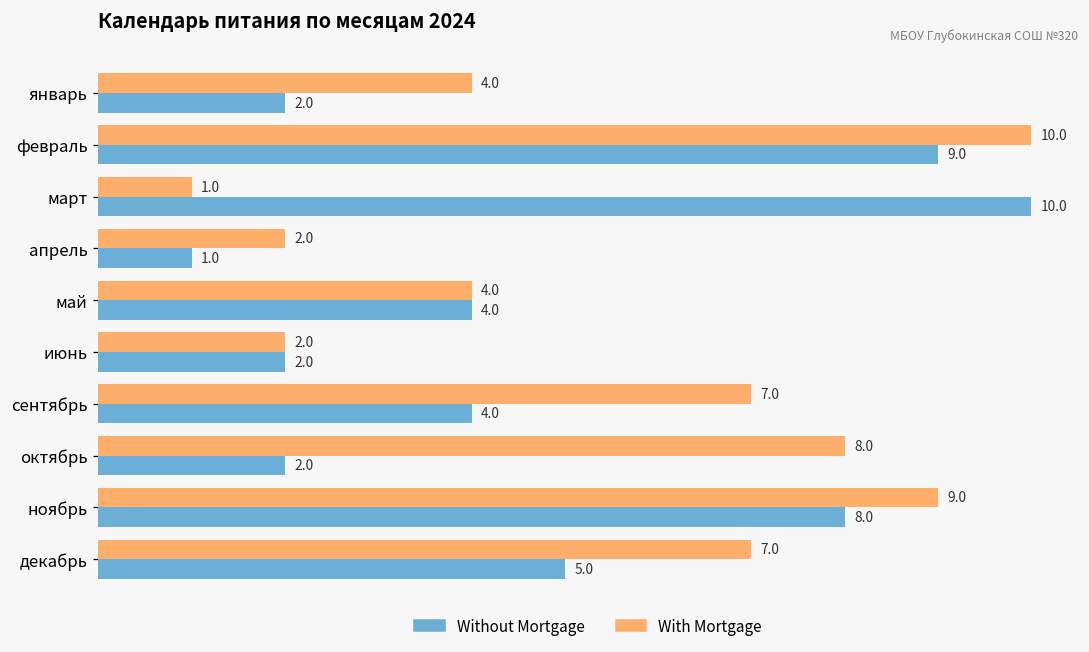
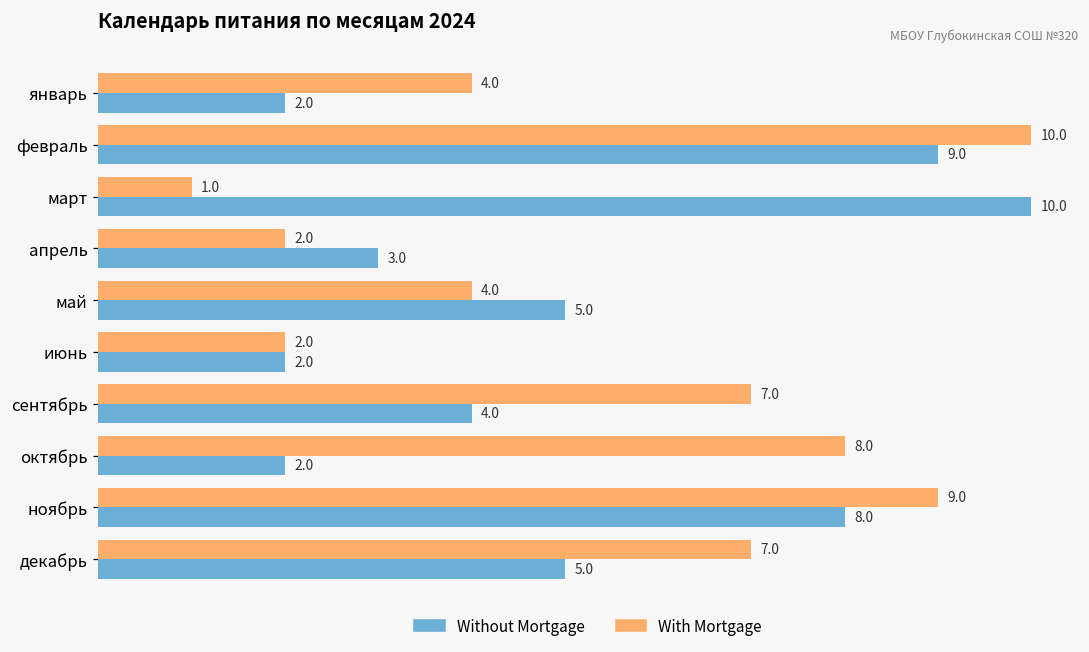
  {
    "Without Mortgage": {
      "январь": 2.0,
      "февраль": 9.0,
      "март": 10.0,
-     "апрель": 1.0,
-     "май": 4.0,
+     "апрель": 3.0,
+     "май": 5.0,
      "июнь": 2.0,
      "сентябрь": 4.0,
      "октябрь": 2.0,
      "ноябрь": 8.0,
      "декабрь": 5.0
    },
    "With Mortgage": {
      "январь": 4.0,
      "февраль": 10.0,
      "март": 1.0,
      "апрель": 2.0,
      "май": 4.0,
      "июнь": 2.0,
      "сентябрь": 7.0,
      "октябрь": 8.0,
      "ноябрь": 9.0,
      "декабрь": 7.0
    }
  }
